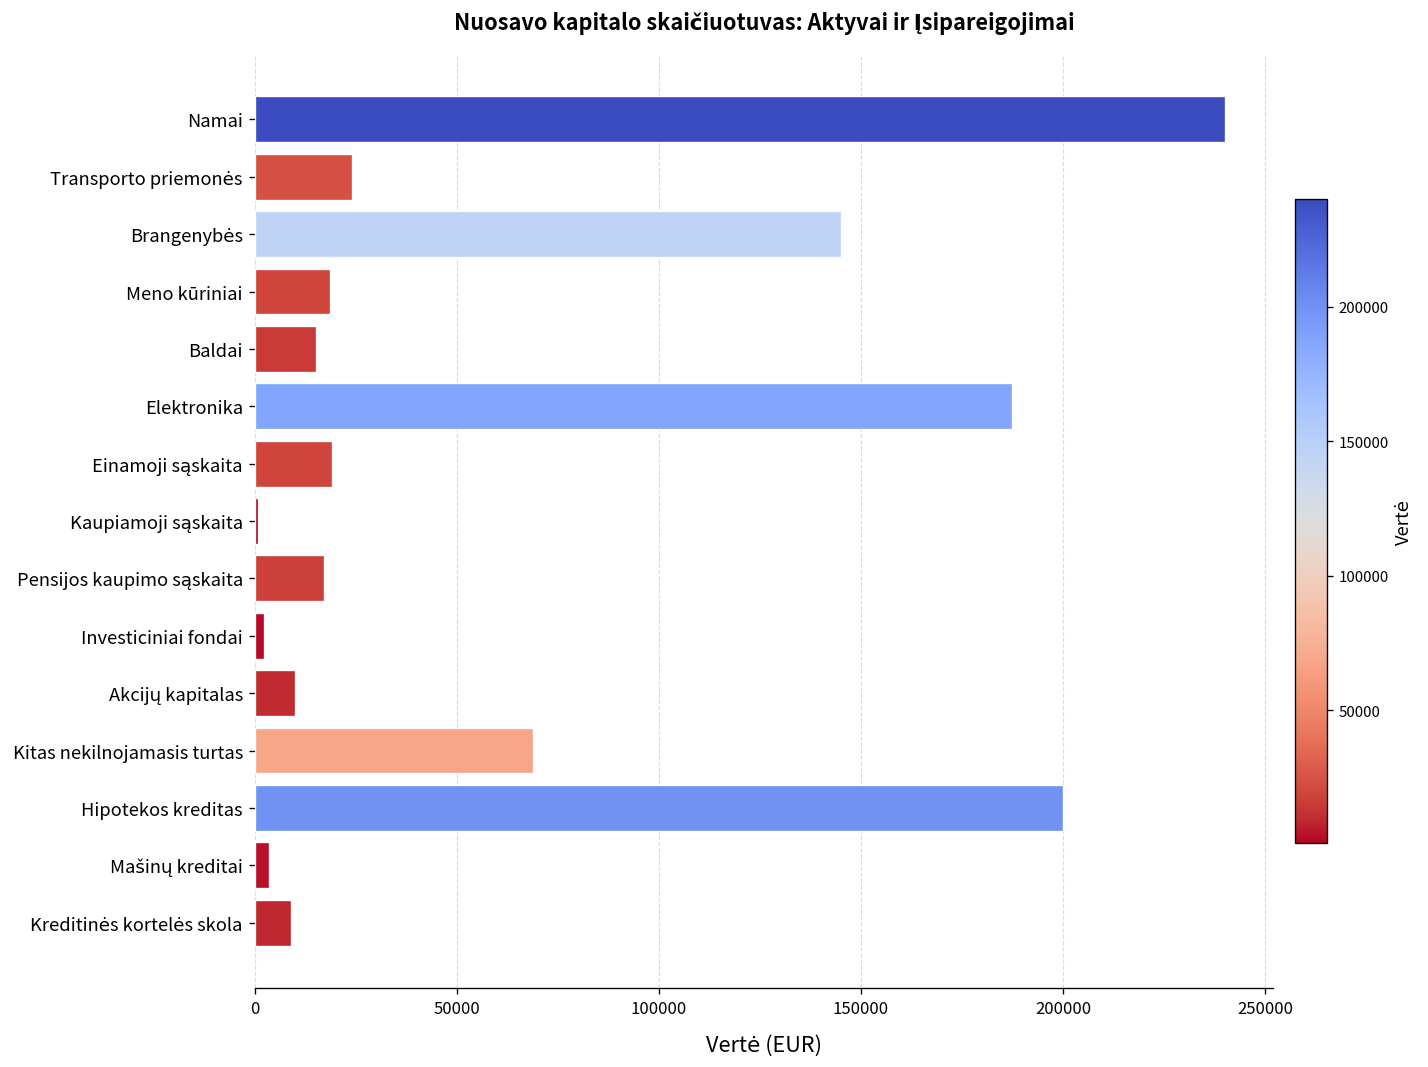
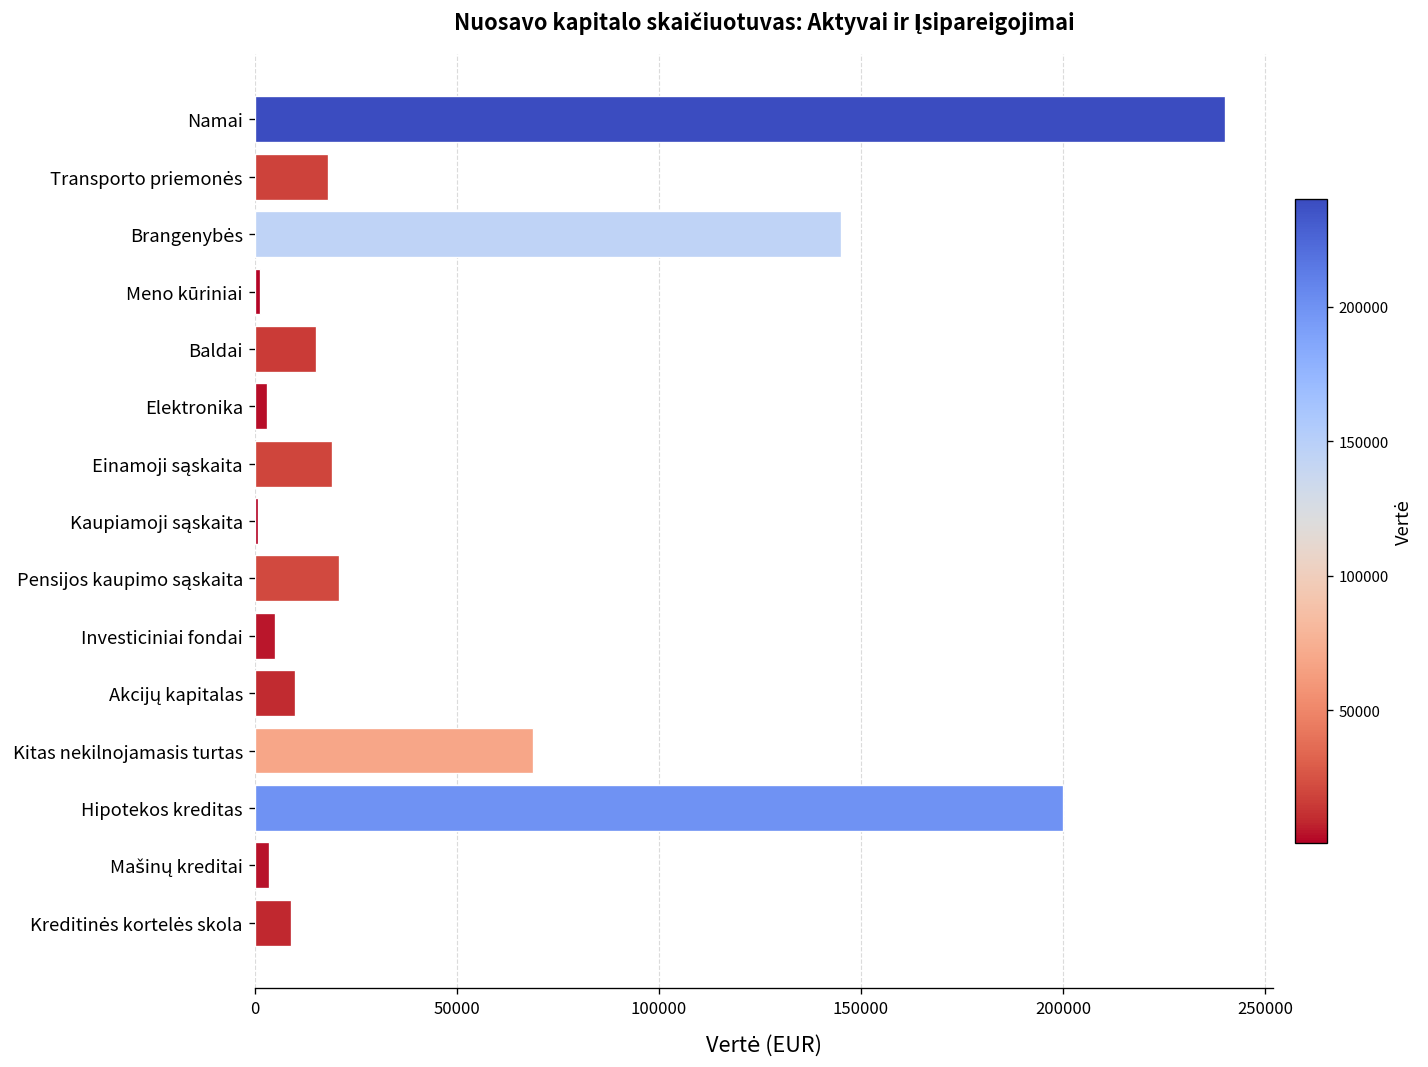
  {
    "Namai": 240000,
-   "Transporto priemonės": 24000,
+   "Transporto priemonės": 18000,
    "Brangenybės": 145000,
-   "Meno kūriniai": 19000,
+   "Meno kūriniai": 1000,
    "Baldai": 15000,
-   "Elektronika": 187000,
+   "Elektronika": 3000,
    "Einamoji sąskaita": 19000,
    "Kaupiamoji sąskaita": 1000,
-   "Pensijos kaupimo sąskaita": 17000,
-   "Investiciniai fondai": 2000,
+   "Pensijos kaupimo sąskaita": 21000,
+   "Investiciniai fondai": 5000,
    "Akcijų kapitalas": 10000,
    "Kitas nekilnojamasis turtas": 69000,
    "Hipotekos kreditas": 200000,
    "Mašinų kreditai": 4000,
    "Kreditinės kortelės skola": 9000
  }
